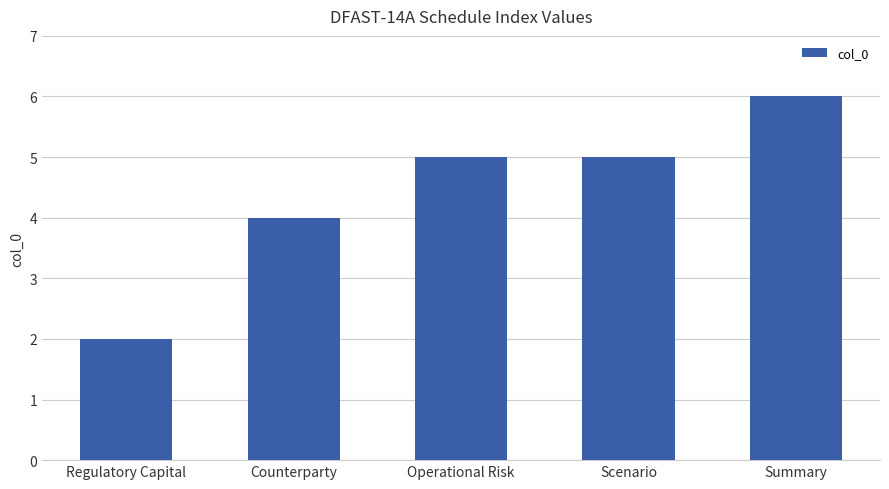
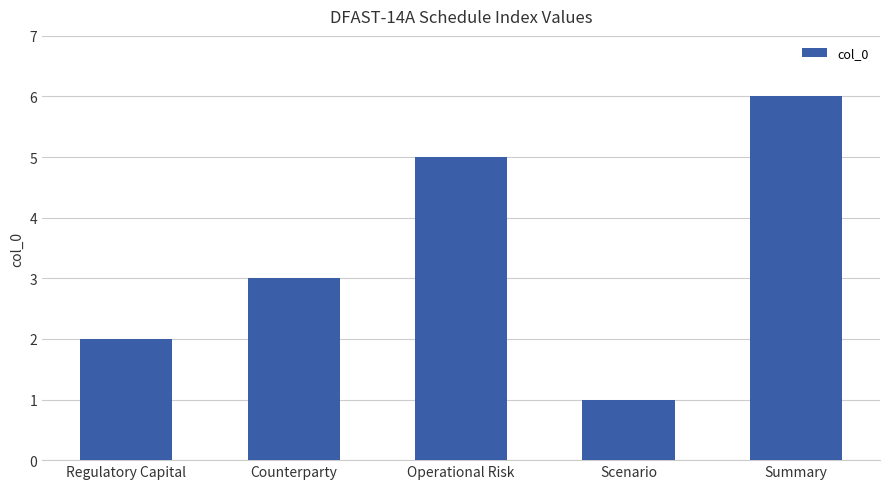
  {
    "Regulatory Capital": 2,
-   "Counterparty": 4,
+   "Counterparty": 3,
    "Operational Risk": 5,
-   "Scenario": 5,
+   "Scenario": 1,
    "Summary": 6
  }
